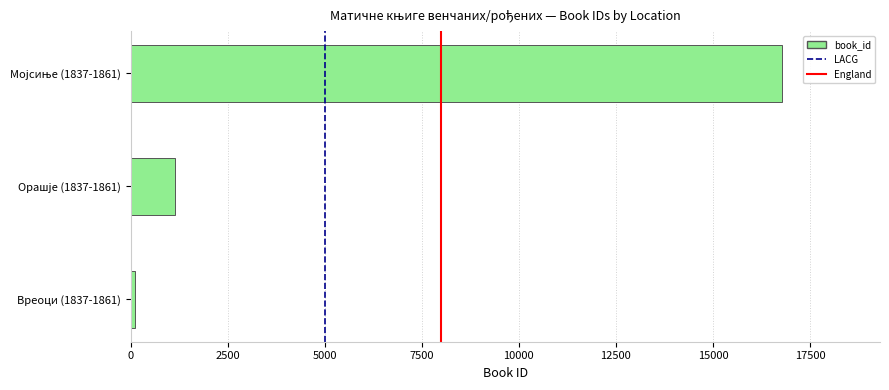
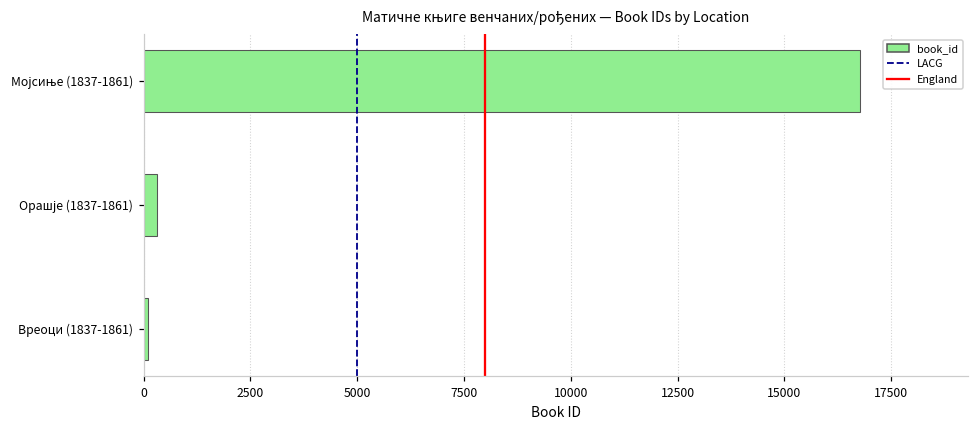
  {
    "Мојсиње (1837-1861)": 16800,
-   "Орашје (1837-1861)": 1100,
+   "Орашје (1837-1861)": 300,
    "Вреоци (1837-1861)": 100
  }
